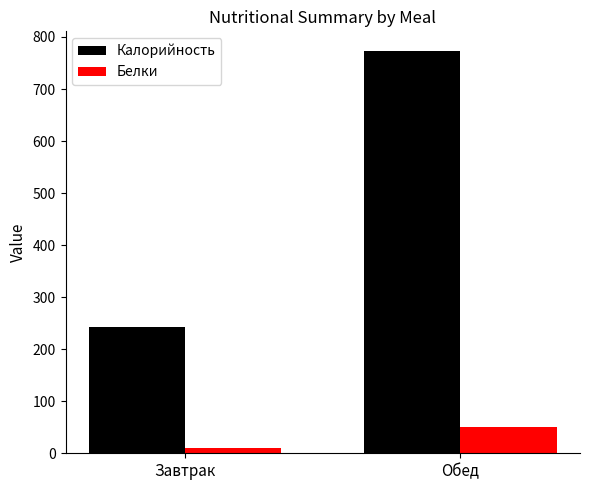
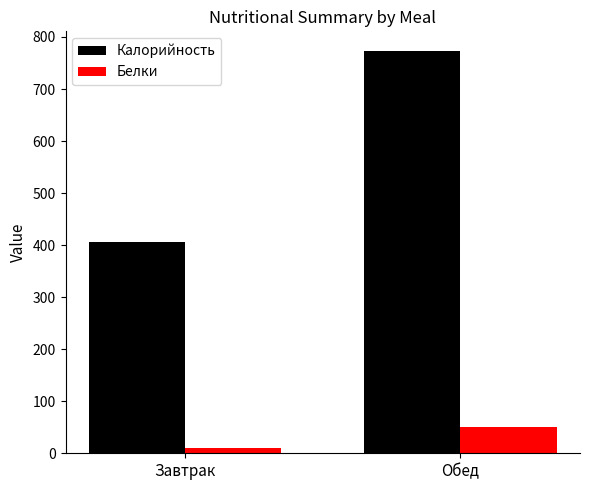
  {
    "Калорийность": {
-     "Завтрак": 240,
+     "Завтрак": 410,
      "Обед": 770
    },
    "Белки": {
      "Завтрак": 10,
      "Обед": 50
    }
  }
